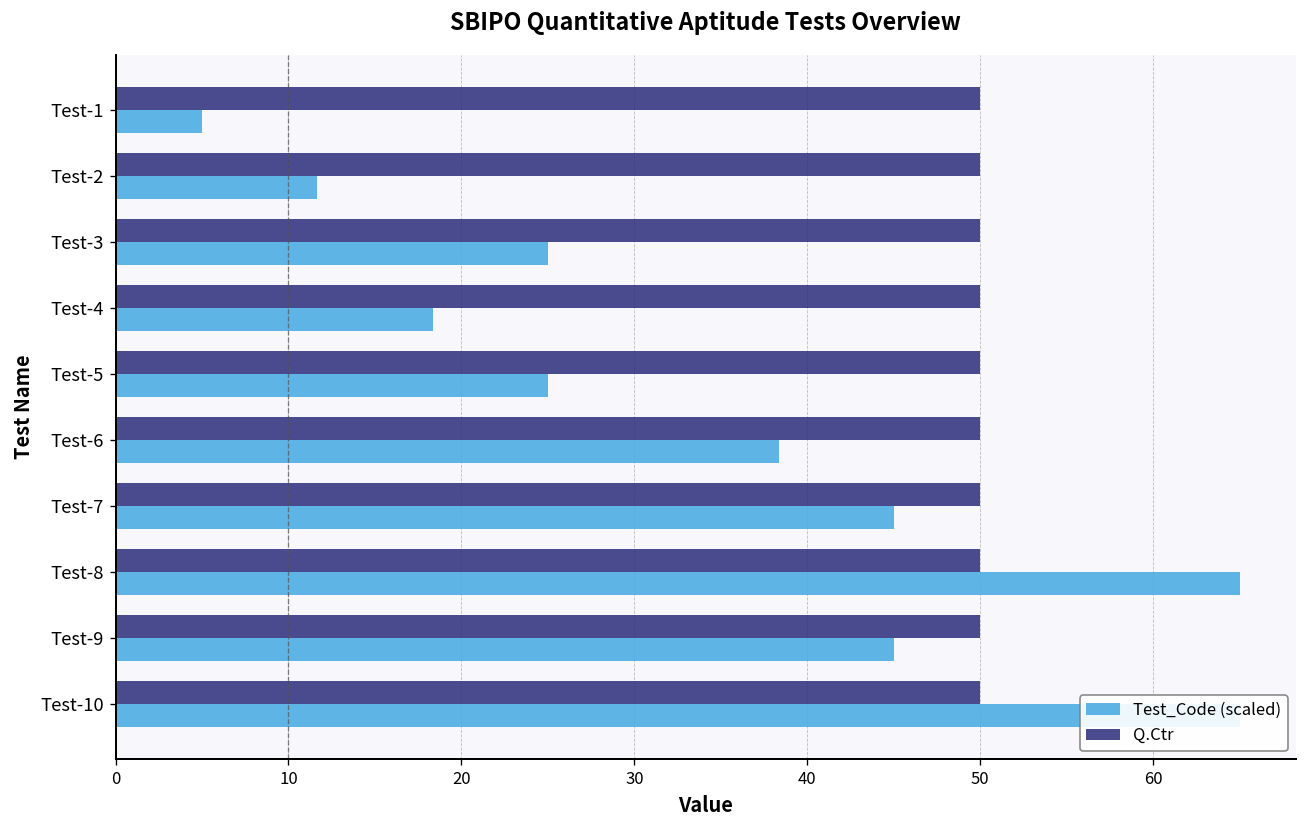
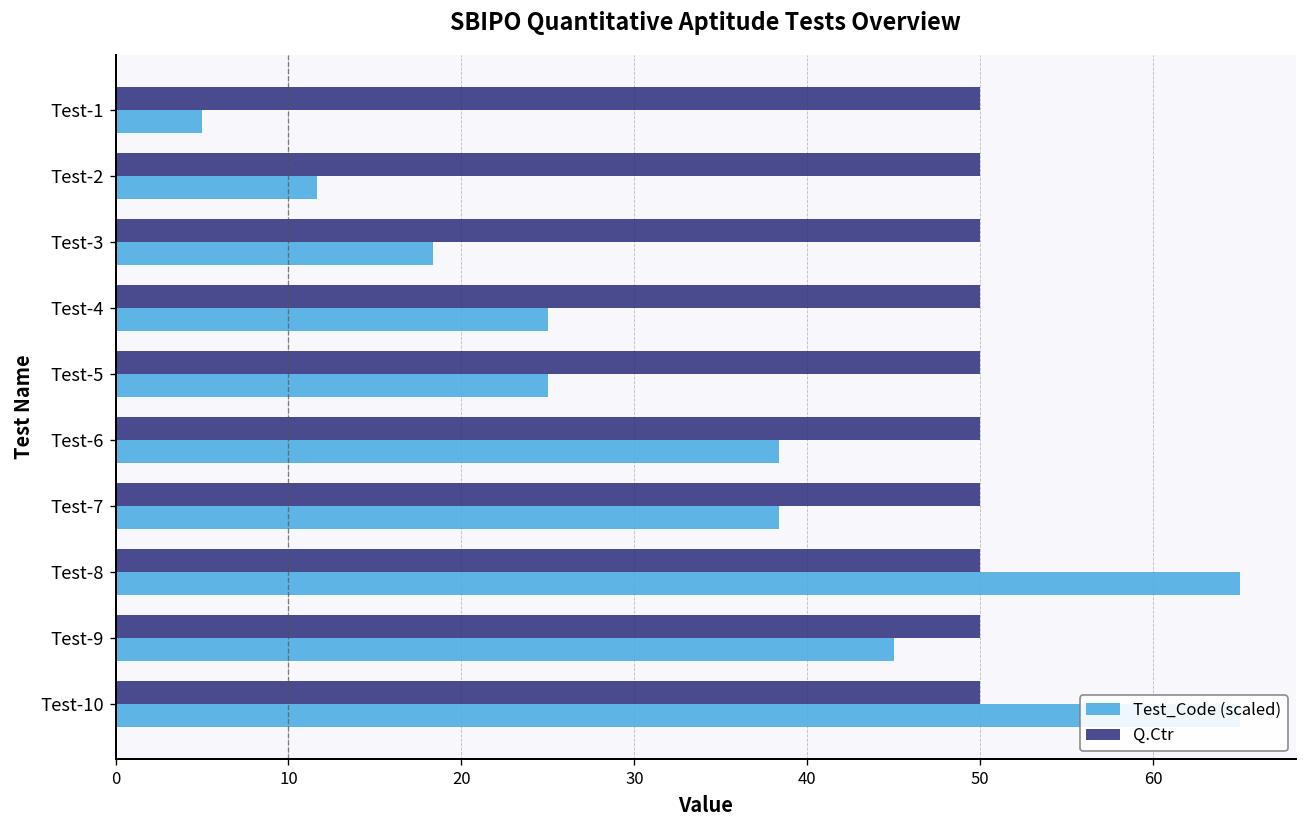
  {
    "Test_Code (scaled)": {
      "Test-1": 5.0,
      "Test-2": 11.7,
-     "Test-3": 25.0,
-     "Test-4": 18.3,
+     "Test-3": 18.3,
+     "Test-4": 25.0,
      "Test-5": 25.0,
      "Test-6": 38.3,
-     "Test-7": 45.0,
+     "Test-7": 38.3,
      "Test-8": 65.0,
      "Test-9": 45.0
    },
    "Q.Ctr": {
      "Test-1": 50.0,
      "Test-2": 50.0,
      "Test-3": 50.0,
      "Test-4": 50.0,
      "Test-5": 50.0,
      "Test-6": 50.0,
      "Test-7": 50.0,
      "Test-8": 50.0,
      "Test-9": 50.0,
      "Test-10": 50.0
    }
  }
